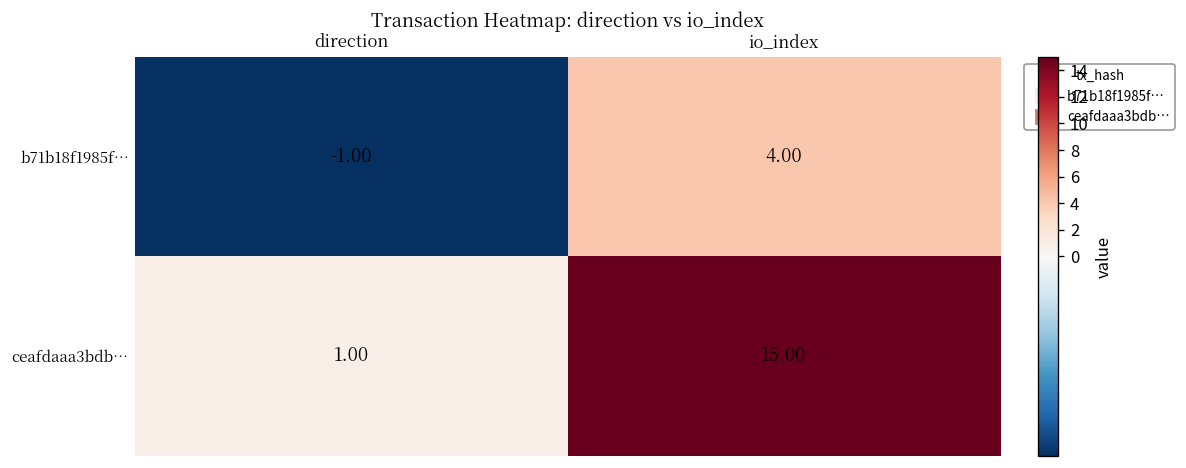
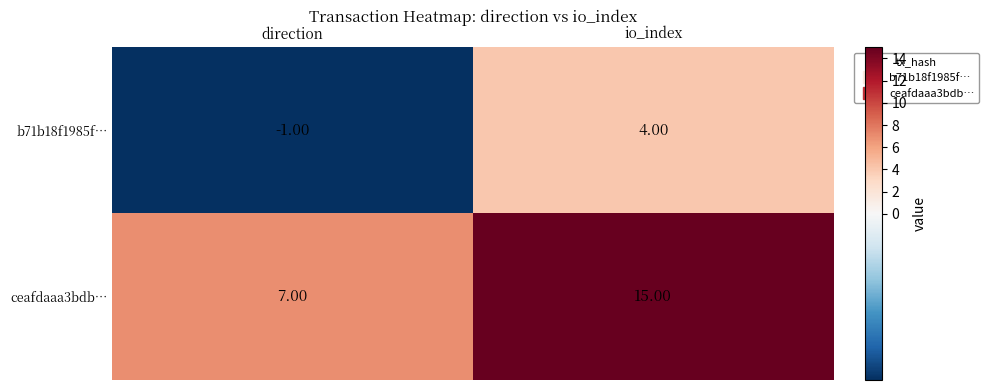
  {
    "b71b18f1985f…": {
      "direction": -1.00,
      "io_index": 4.00
    },
    "ceafdaaa3bdb…": {
-     "direction": 1.00,
+     "direction": 7.00,
      "io_index": 15.00
    }
  }
